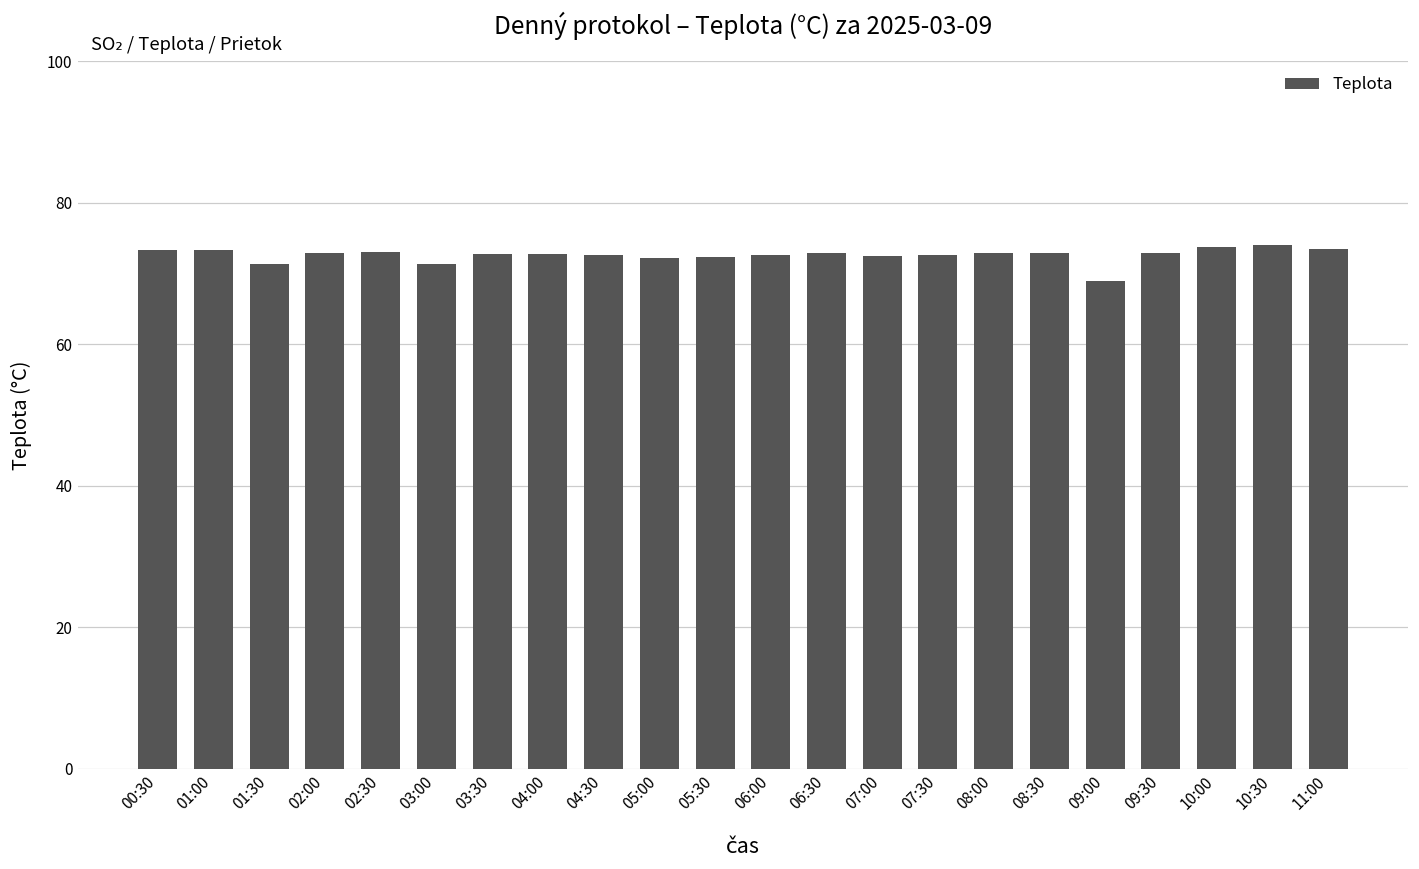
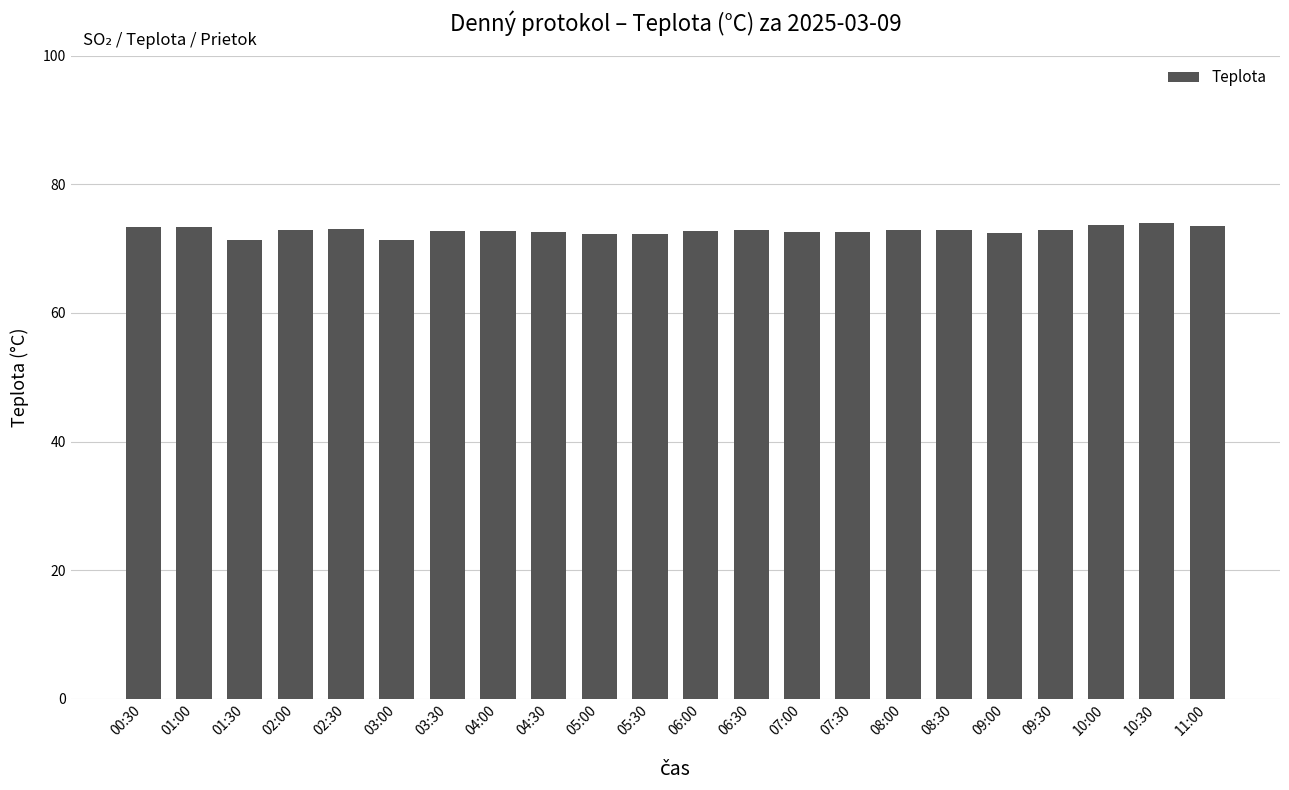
  {
    "00:30": 73,
    "01:00": 73,
    "01:30": 71,
    "02:00": 73,
    "02:30": 73,
    "03:00": 71,
    "03:30": 73,
    "04:00": 73,
    "04:30": 73,
    "05:00": 72,
    "05:30": 72,
    "06:00": 73,
    "06:30": 73,
    "07:00": 73,
    "07:30": 73,
    "08:00": 73,
    "08:30": 73,
-   "09:00": 69,
+   "09:00": 72,
    "09:30": 73,
    "10:00": 74,
    "10:30": 74,
    "11:00": 74
  }
